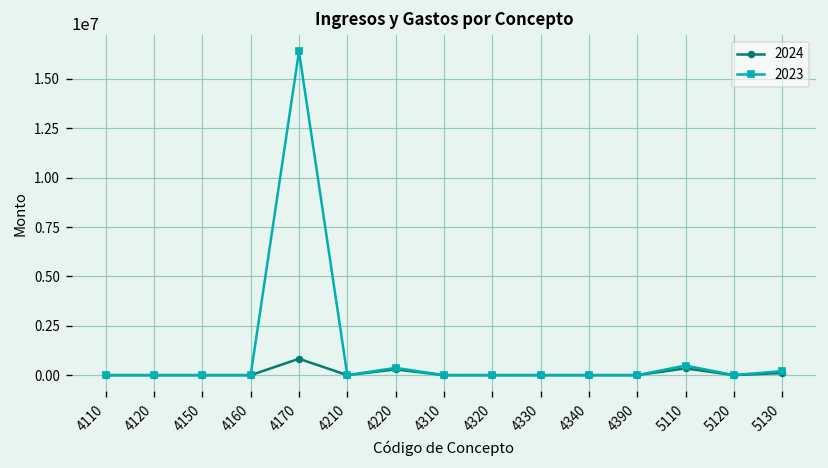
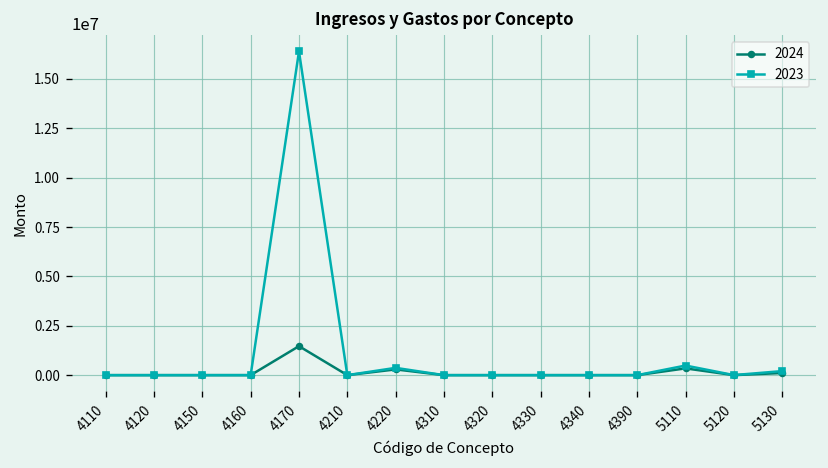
  {
    "2024": {
-     "4170": 800000
+     "4170": 1500000
    },
    "2023": {
      "4170": 16400000
    }
  }
